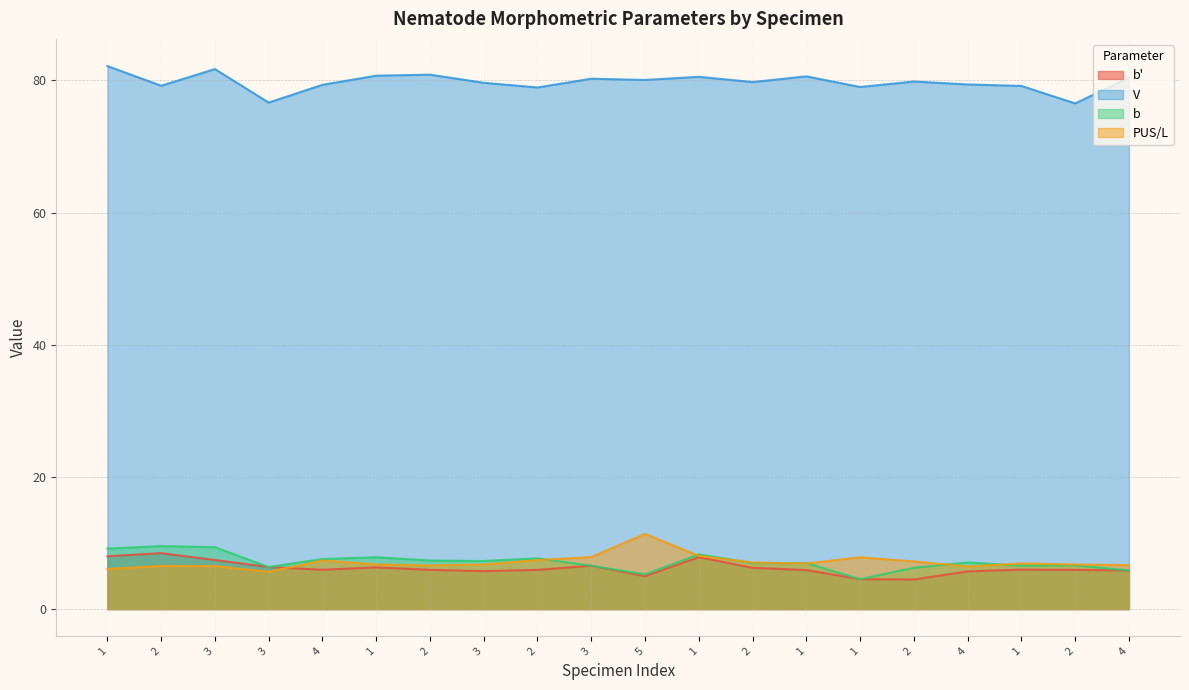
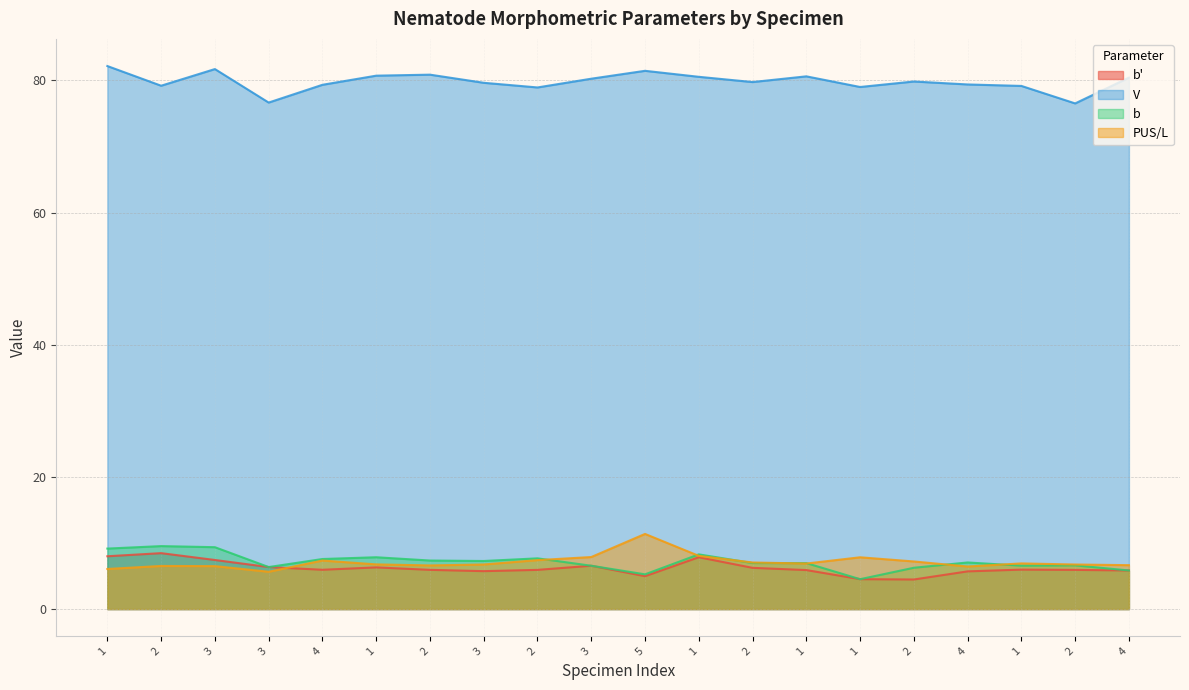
  {
    "V": {
-     "5": 80
+     "5": 81
    },
    "PUS/L": {
      "5": 11
    }
  }
